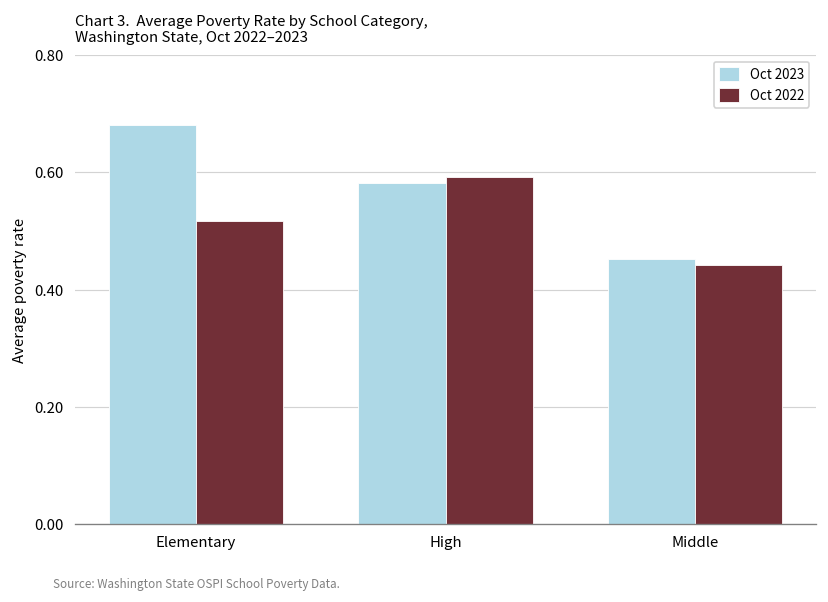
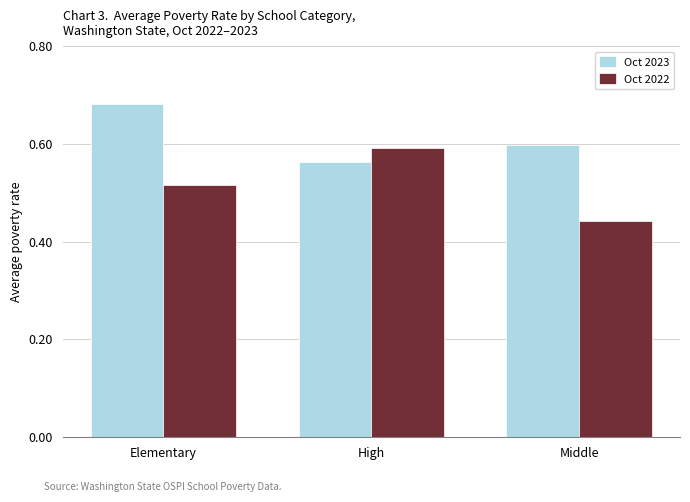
  {
    "Oct 2023": {
      "Elementary": 0.68,
-     "High": 0.58,
-     "Middle": 0.45
+     "High": 0.56,
+     "Middle": 0.60
    },
    "Oct 2022": {
      "Elementary": 0.52,
      "High": 0.59,
      "Middle": 0.44
    }
  }
